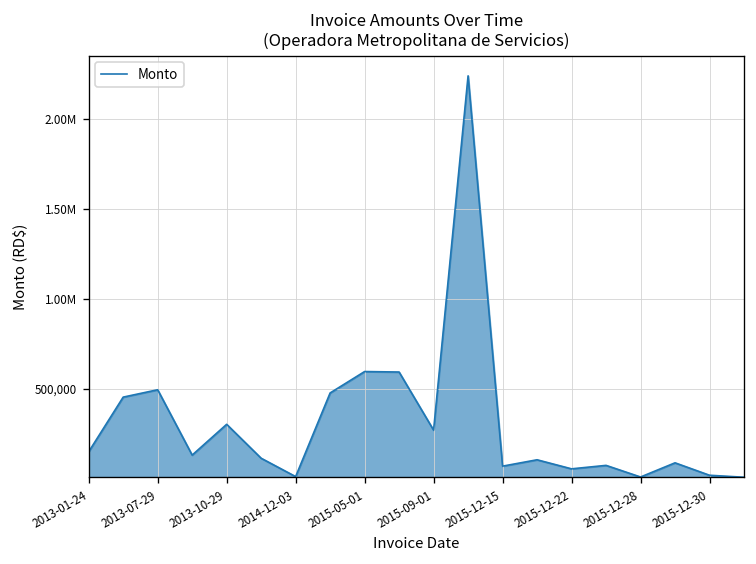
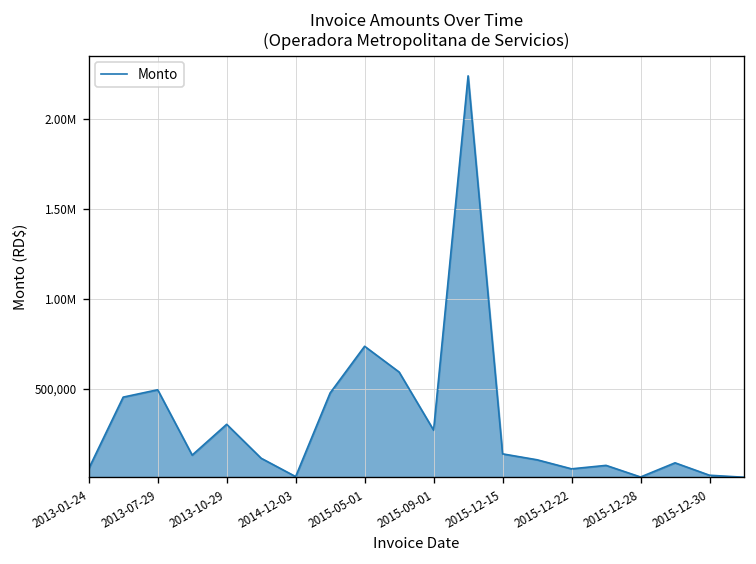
  {
-   "2013-01-24": "150,000",
+   "2013-01-24": "50,000",
    "2013-07-29": "490,000",
    "2013-10-29": "300,000",
    "2014-12-03": "10,000",
-   "2015-05-01": "600,000",
+   "2015-05-01": "740,000",
    "2015-09-01": "270,000",
-   "2015-12-15": "70,000",
+   "2015-12-15": "140,000",
    "2015-12-28": "10,000"
  }
